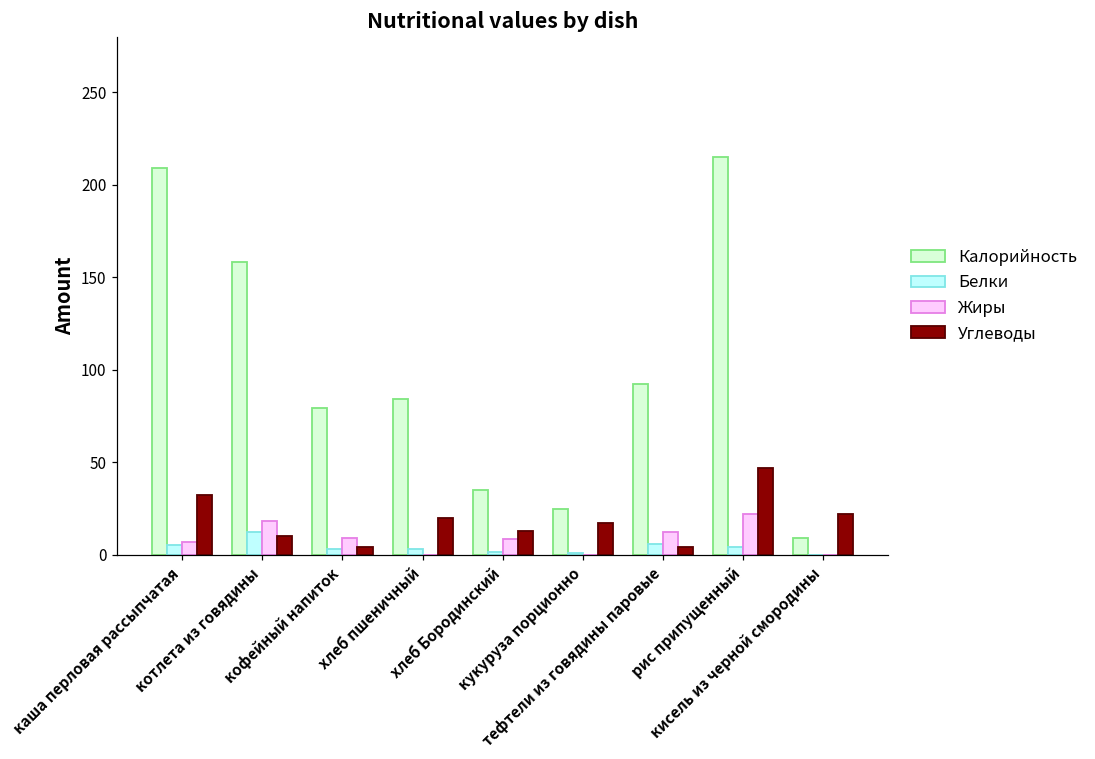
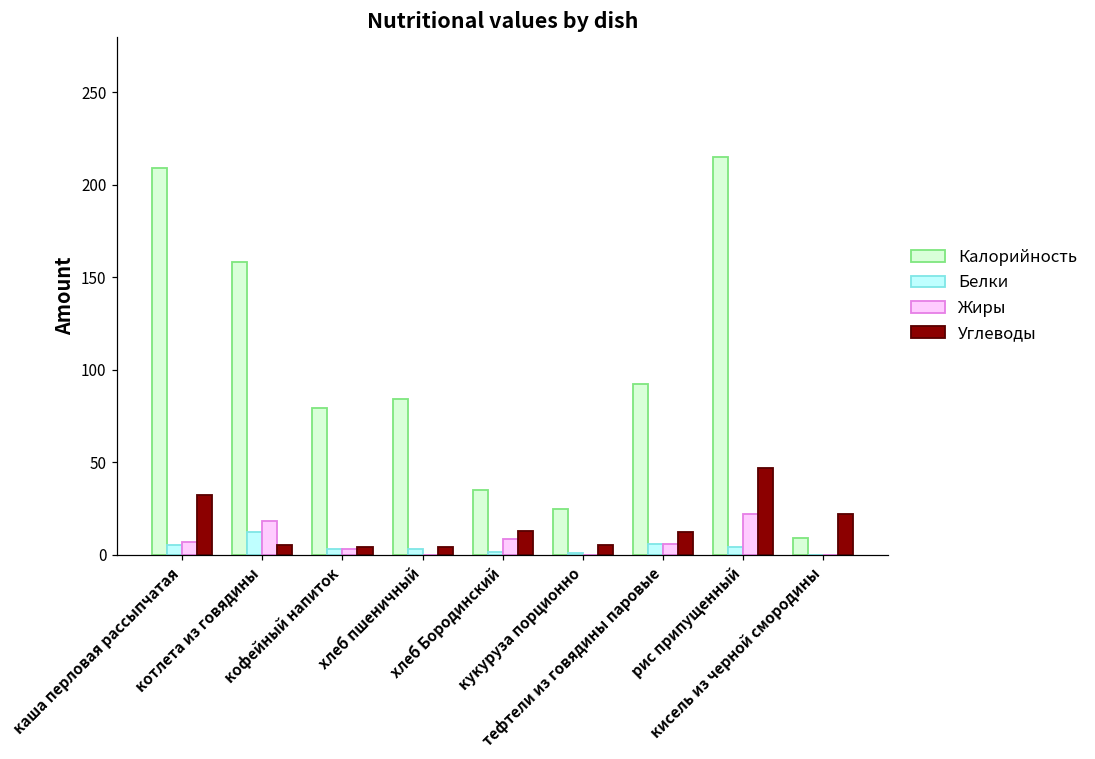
  {
    "Жиры": {
      "каша перловая рассыпчатая": 7,
      "котлета из говядины": 18,
-     "кофейный напиток": 9,
+     "кофейный напиток": 3,
      "хлеб пшеничный": 0,
      "хлеб Бородинский": 8,
      "кукуруза порционно": 0,
-     "тефтели из говядины паровые": 12,
+     "тефтели из говядины паровые": 6,
      "рис припущенный": 22,
      "кисель из черной смородины": 0
    },
    "Углеводы": {
      "каша перловая рассыпчатая": 32,
-     "котлета из говядины": 10,
+     "котлета из говядины": 5,
      "кофейный напиток": 4,
-     "хлеб пшеничный": 20,
+     "хлеб пшеничный": 4,
      "хлеб Бородинский": 13,
-     "кукуруза порционно": 17,
-     "тефтели из говядины паровые": 4,
+     "кукуруза порционно": 5,
+     "тефтели из говядины паровые": 12,
      "рис припущенный": 47,
      "кисель из черной смородины": 22
    }
  }
